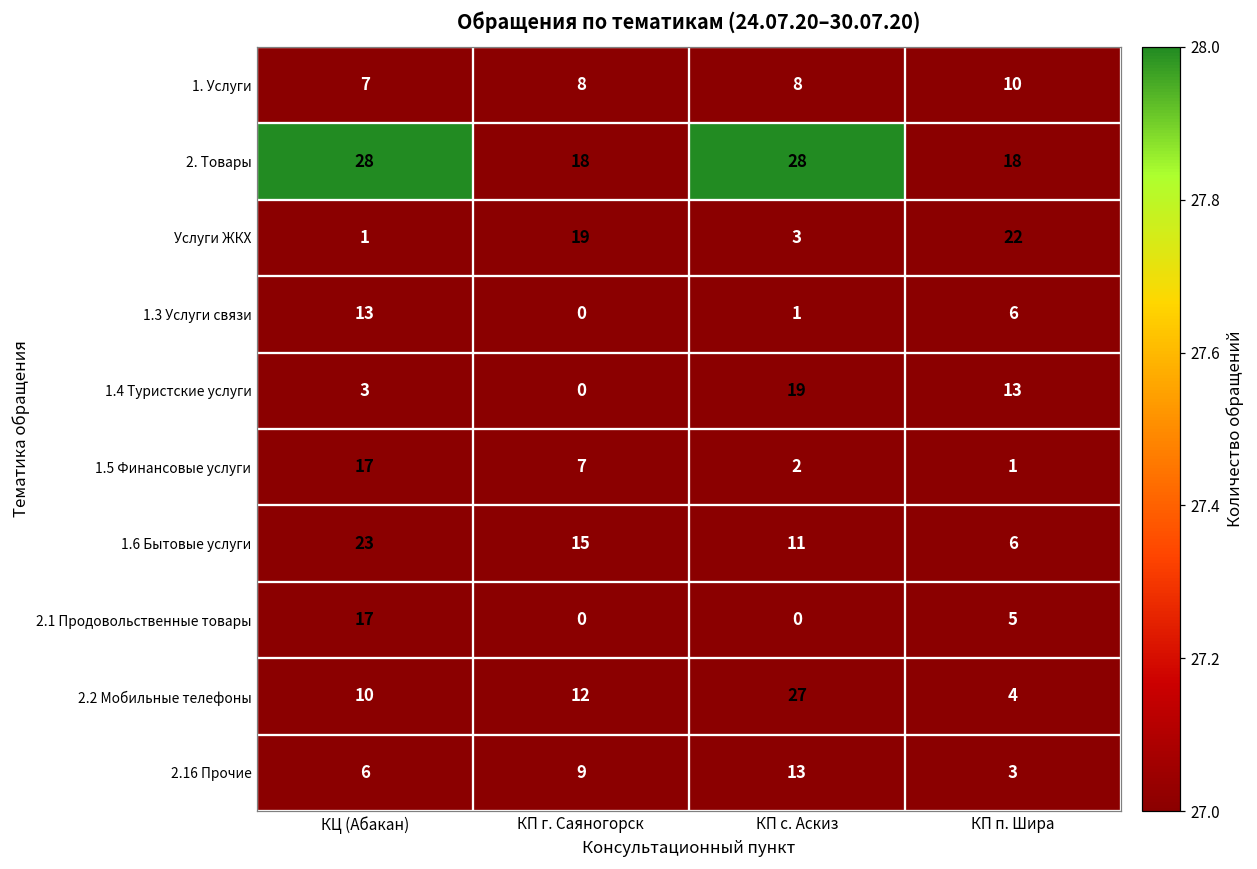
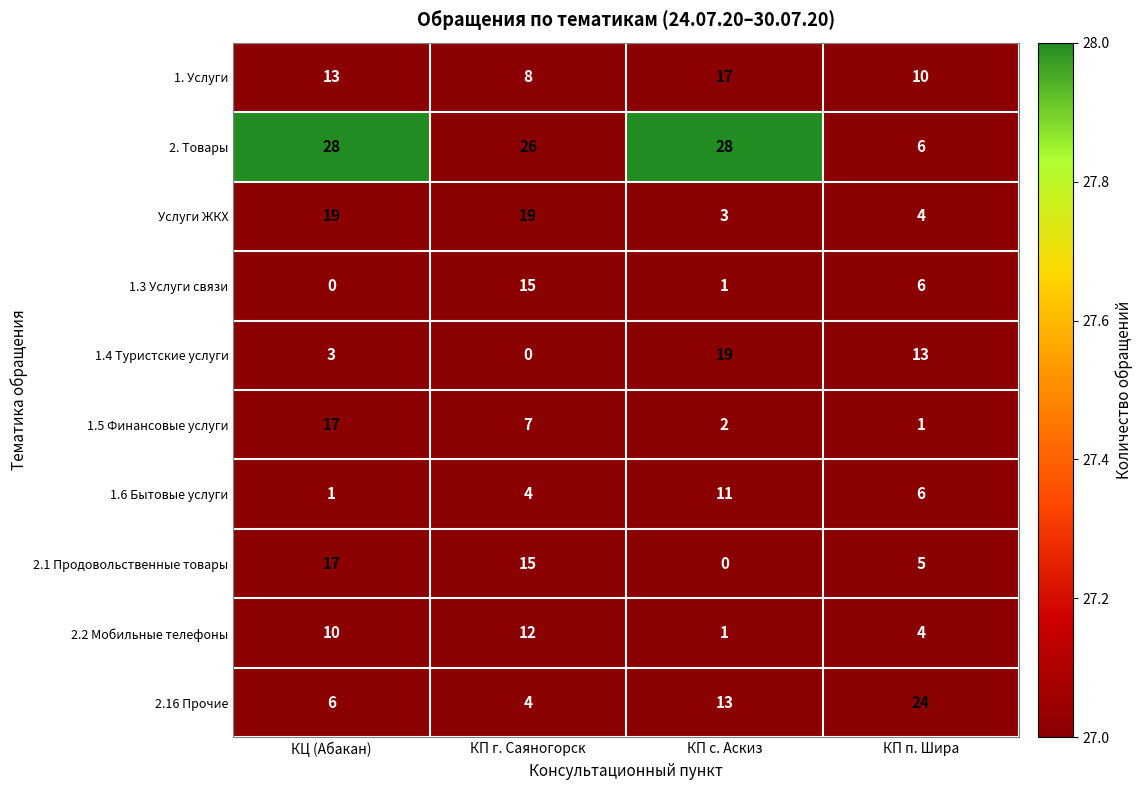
  {
    "1. Услуги": {
-     "КЦ (Абакан)": 7,
+     "КЦ (Абакан)": 13,
      "КП г. Саяногорск": 8,
-     "КП с. Аскиз": 8,
+     "КП с. Аскиз": 17,
      "КП п. Шира": 10
    },
    "2. Товары": {
      "КЦ (Абакан)": 28,
-     "КП г. Саяногорск": 18,
+     "КП г. Саяногорск": 26,
      "КП с. Аскиз": 28,
-     "КП п. Шира": 18
+     "КП п. Шира": 6
    },
    "Услуги ЖКХ": {
-     "КЦ (Абакан)": 1,
+     "КЦ (Абакан)": 19,
      "КП г. Саяногорск": 19,
      "КП с. Аскиз": 3,
-     "КП п. Шира": 22
+     "КП п. Шира": 4
    },
    "1.3 Услуги связи": {
-     "КЦ (Абакан)": 13,
-     "КП г. Саяногорск": 0,
+     "КЦ (Абакан)": 0,
+     "КП г. Саяногорск": 15,
      "КП с. Аскиз": 1,
      "КП п. Шира": 6
    },
    "1.4 Туристские услуги": {
      "КЦ (Абакан)": 3,
      "КП г. Саяногорск": 0,
      "КП с. Аскиз": 19,
      "КП п. Шира": 13
    },
    "1.5 Финансовые услуги": {
      "КЦ (Абакан)": 17,
      "КП г. Саяногорск": 7,
      "КП с. Аскиз": 2,
      "КП п. Шира": 1
    },
    "1.6 Бытовые услуги": {
-     "КЦ (Абакан)": 23,
-     "КП г. Саяногорск": 15,
+     "КЦ (Абакан)": 1,
+     "КП г. Саяногорск": 4,
      "КП с. Аскиз": 11,
      "КП п. Шира": 6
    },
    "2.1 Продовольственные товары": {
      "КЦ (Абакан)": 17,
-     "КП г. Саяногорск": 0,
+     "КП г. Саяногорск": 15,
      "КП с. Аскиз": 0,
      "КП п. Шира": 5
    },
    "2.2 Мобильные телефоны": {
      "КЦ (Абакан)": 10,
      "КП г. Саяногорск": 12,
-     "КП с. Аскиз": 27,
+     "КП с. Аскиз": 1,
      "КП п. Шира": 4
    },
    "2.16 Прочие": {
      "КЦ (Абакан)": 6,
-     "КП г. Саяногорск": 9,
+     "КП г. Саяногорск": 4,
      "КП с. Аскиз": 13,
-     "КП п. Шира": 3
+     "КП п. Шира": 24
    }
  }
